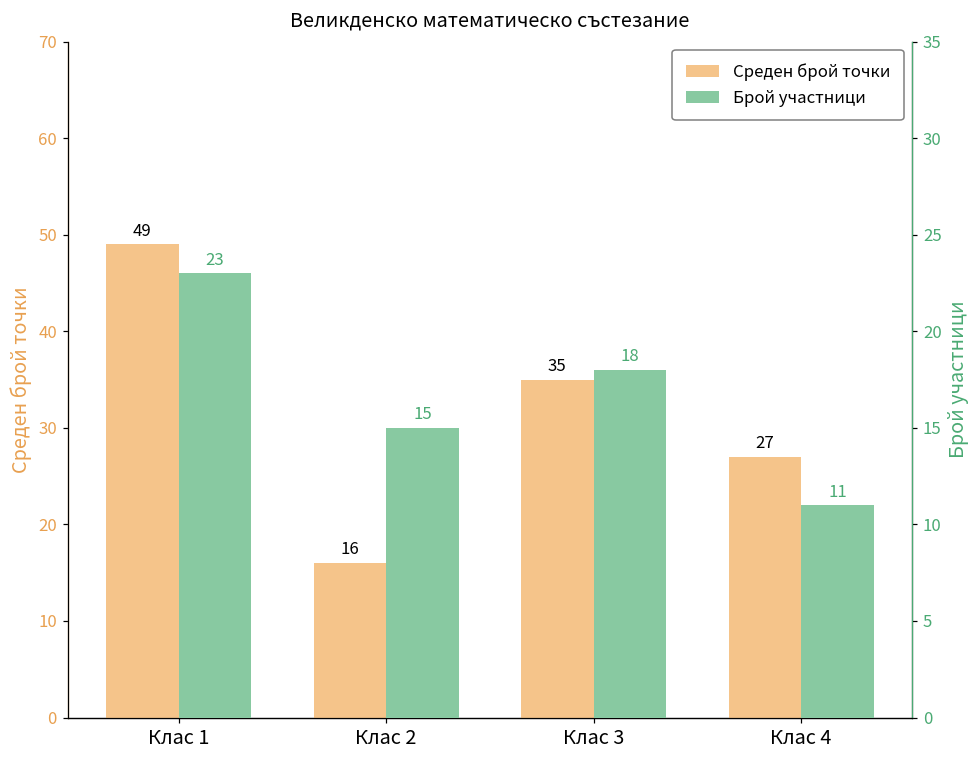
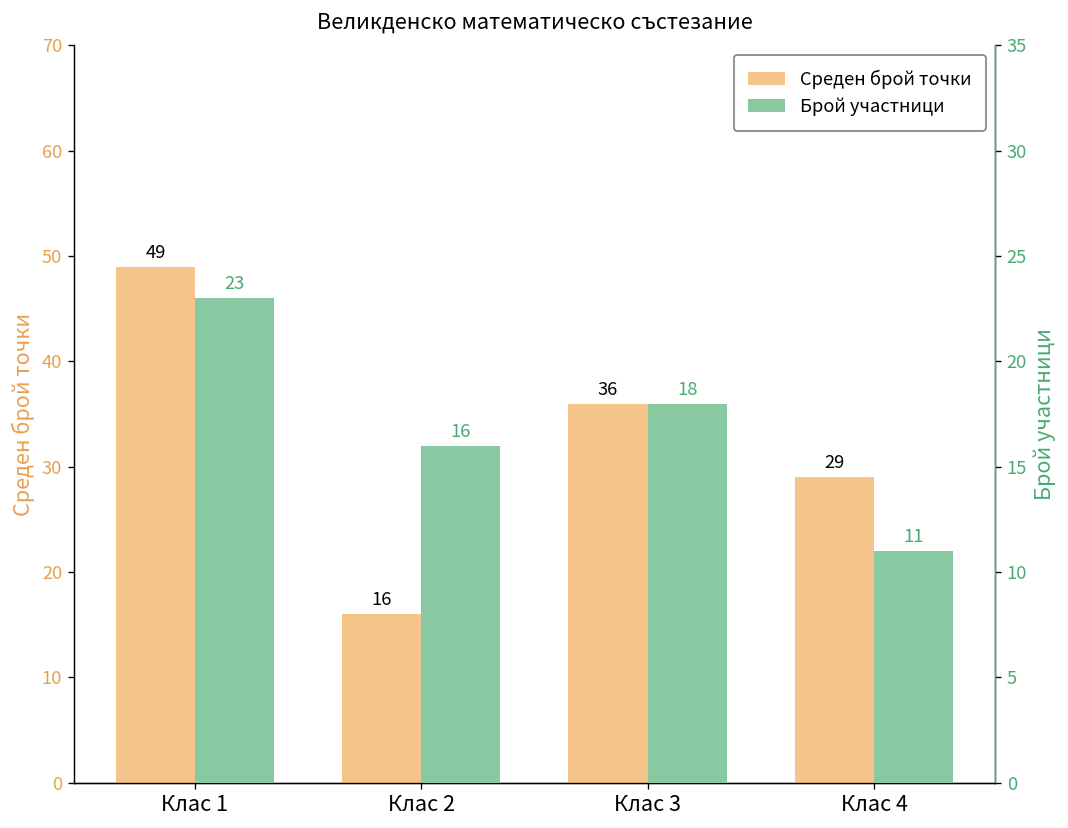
  {
    "Среден брой точки": {
      "Клас 1": 49,
      "Клас 2": 16,
-     "Клас 3": 35,
-     "Клас 4": 27
+     "Клас 3": 36,
+     "Клас 4": 29
    },
    "Брой участници": {
      "Клас 1": 23,
-     "Клас 2": 15,
+     "Клас 2": 16,
      "Клас 3": 18,
      "Клас 4": 11
    }
  }
